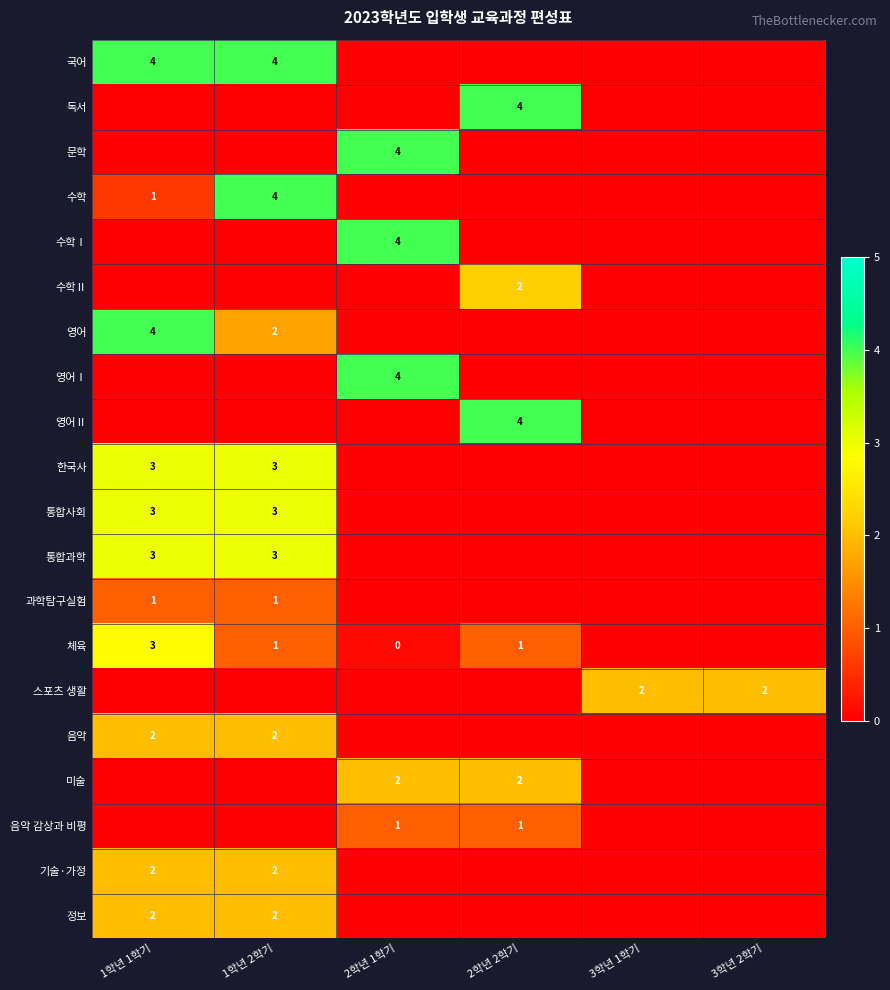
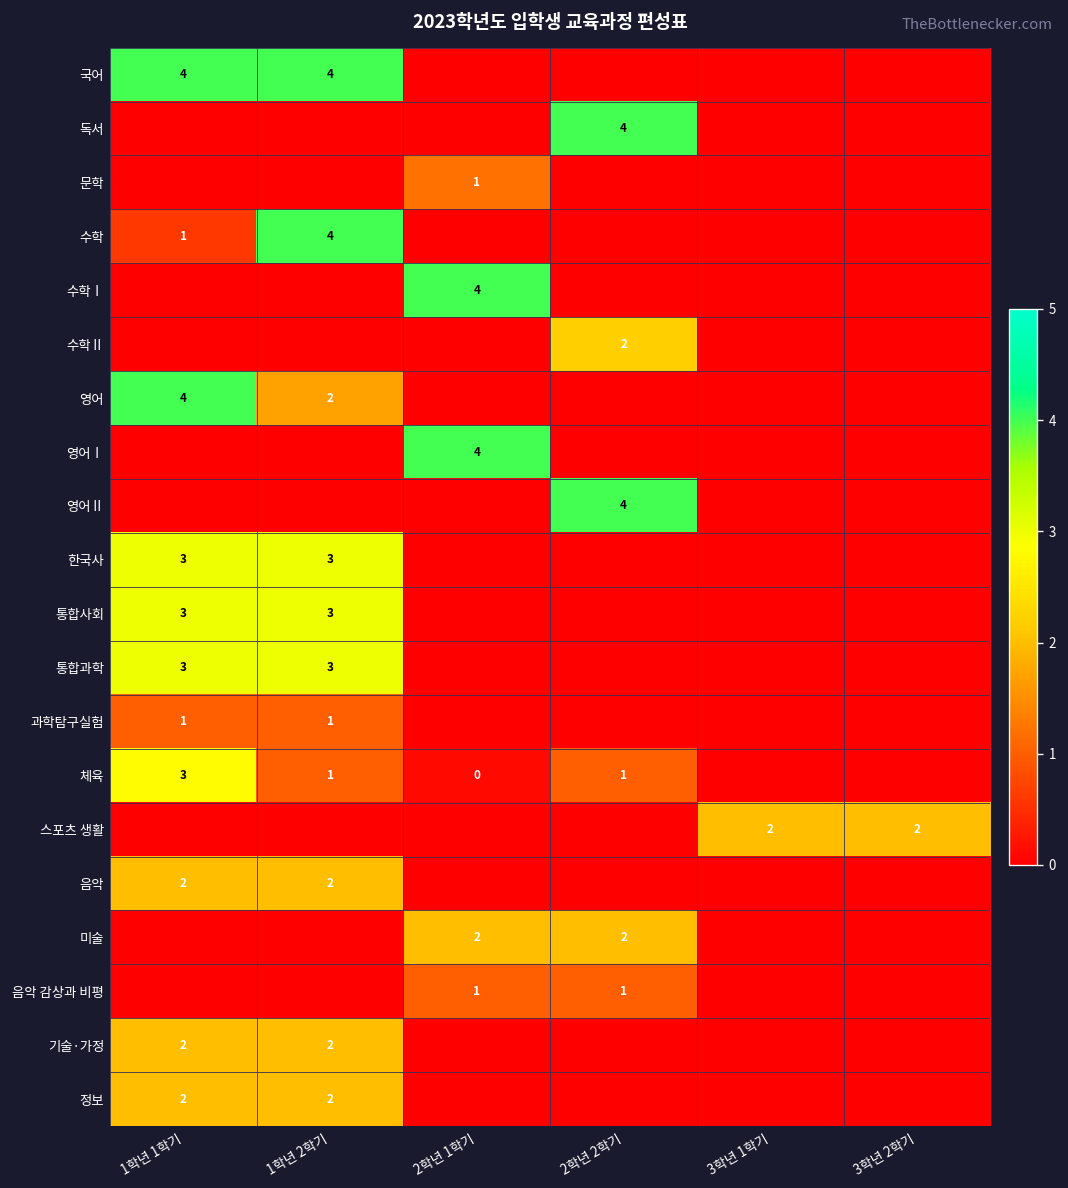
  {
    "국어": {
      "1학년 1학기": 4,
      "1학년 2학기": 4
    },
    "독서": {
      "2학년 2학기": 4
    },
    "문학": {
-     "2학년 1학기": 4
+     "2학년 1학기": 1
    },
    "수학": {
      "1학년 1학기": 1,
      "1학년 2학기": 4
    },
    "수학Ⅰ": {
      "2학년 1학기": 4
    },
    "수학Ⅱ": {
      "2학년 2학기": 2
    },
    "영어": {
      "1학년 1학기": 4,
      "1학년 2학기": 2
    },
    "영어Ⅰ": {
      "2학년 1학기": 4
    },
    "영어Ⅱ": {
      "2학년 2학기": 4
    },
    "한국사": {
      "1학년 1학기": 3,
      "1학년 2학기": 3
    },
    "통합사회": {
      "1학년 1학기": 3,
      "1학년 2학기": 3
    },
    "통합과학": {
      "1학년 1학기": 3,
      "1학년 2학기": 3
    },
    "과학탐구실험": {
      "1학년 1학기": 1,
      "1학년 2학기": 1
    },
    "체육": {
      "1학년 1학기": 3,
      "1학년 2학기": 1,
      "2학년 1학기": 0,
      "2학년 2학기": 1
    },
    "스포츠 생활": {
      "3학년 1학기": 2,
      "3학년 2학기": 2
    },
    "음악": {
      "1학년 1학기": 2,
      "1학년 2학기": 2
    },
    "미술": {
      "2학년 1학기": 2,
      "2학년 2학기": 2
    },
    "음악 감상과 비평": {
      "2학년 1학기": 1,
      "2학년 2학기": 1
    },
    "기술·가정": {
      "1학년 1학기": 2,
      "1학년 2학기": 2
    },
    "정보": {
      "1학년 1학기": 2,
      "1학년 2학기": 2
    }
  }
